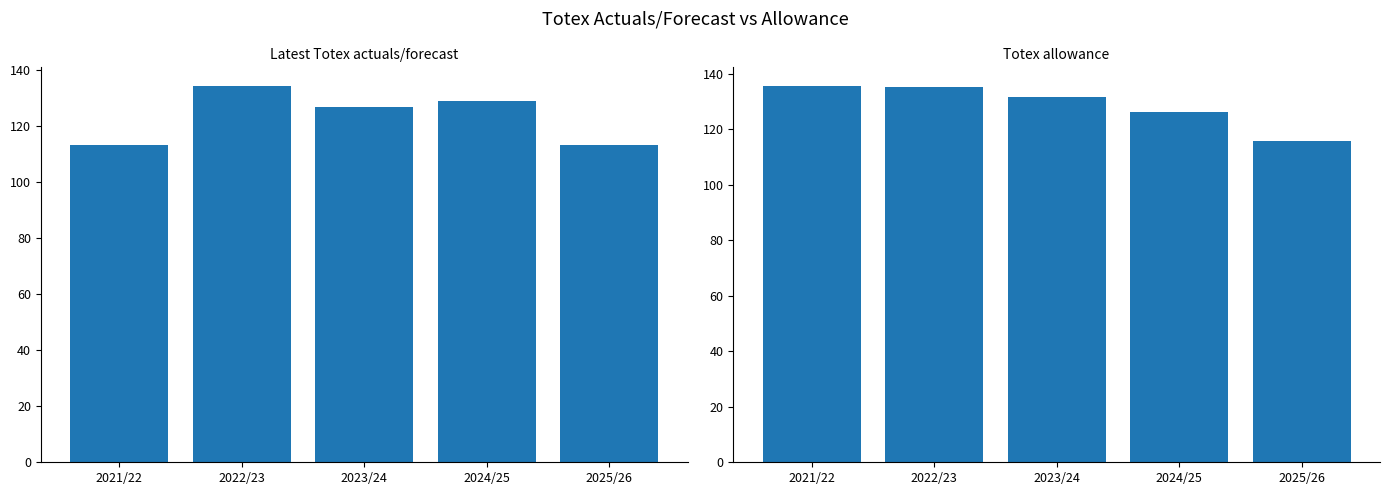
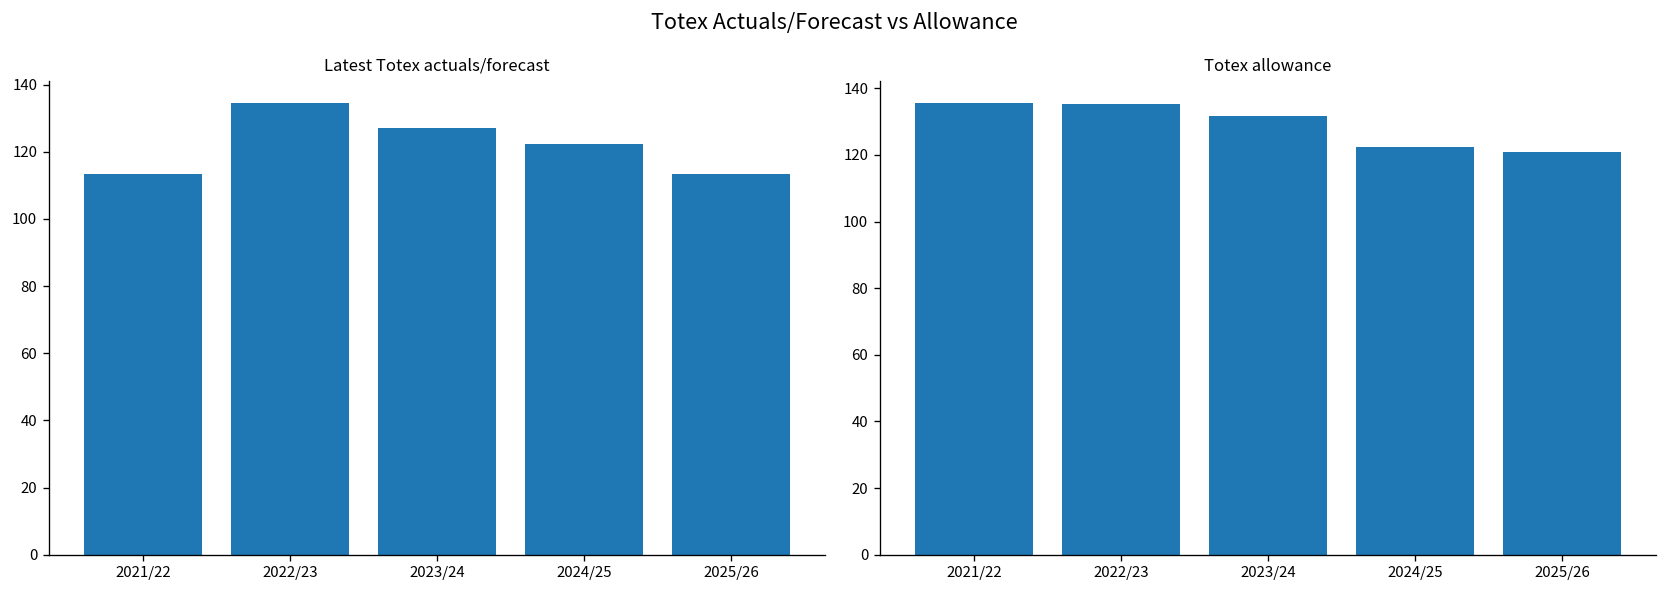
  {
    "Latest Totex actuals/forecast": {
      "2021/22": 114,
      "2022/23": 134,
      "2023/24": 127,
-     "2024/25": 129,
+     "2024/25": 122,
      "2025/26": 113
    },
    "Totex allowance": {
      "2021/22": 135,
      "2022/23": 135,
      "2023/24": 132,
-     "2024/25": 126,
-     "2025/26": 116
+     "2024/25": 122,
+     "2025/26": 121
    }
  }
